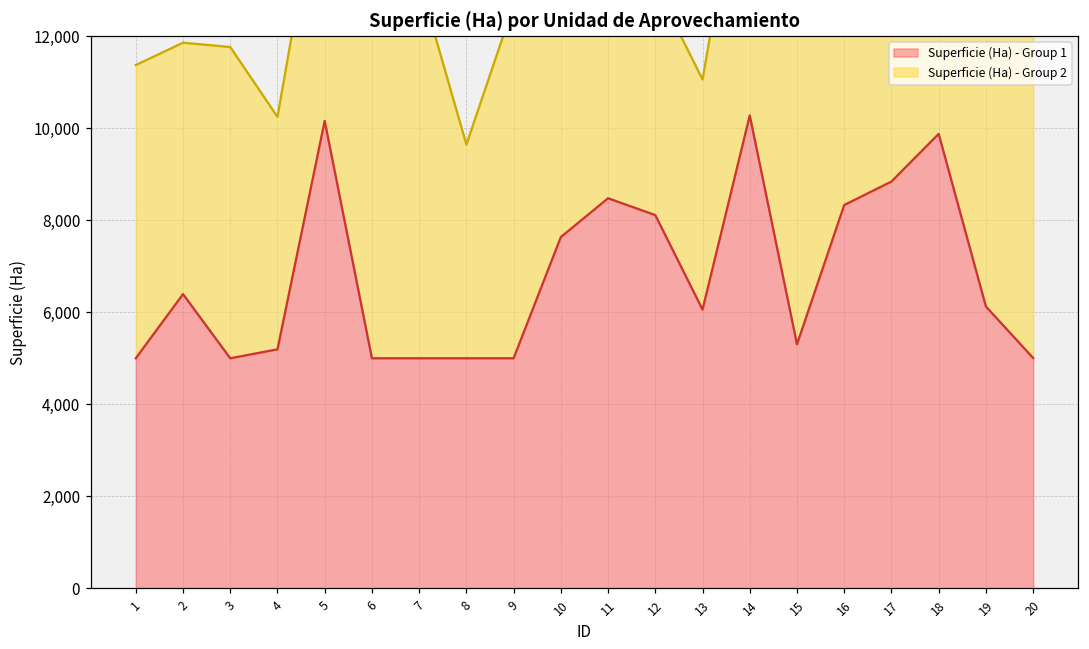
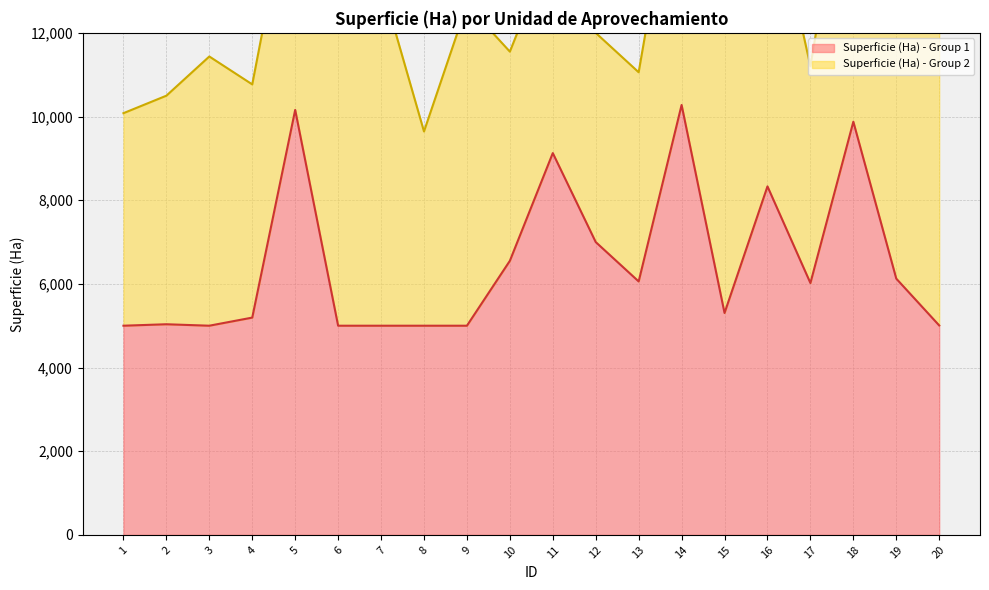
  {
    "Superficie (Ha) - Group 1": {
      "1": "5,000",
-     "2": "6,400",
+     "2": "5,000",
      "3": "5,000",
      "4": "5,200",
      "5": "10,200",
      "6": "5,000",
      "7": "5,000",
      "8": "5,000",
      "9": "5,000",
-     "10": "7,600",
-     "11": "8,500",
-     "12": "8,100",
+     "10": "6,600",
+     "11": "9,100",
+     "12": "7,000",
      "13": "6,100",
      "14": "10,300",
      "15": "5,300",
      "16": "8,300",
-     "17": "8,800",
+     "17": "6,000",
      "18": "9,900",
      "19": "6,100",
      "20": "5,000"
    },
    "Superficie (Ha) - Group 2": {
-     "1": "6,400",
+     "1": "5,100",
      "2": "5,500",
-     "3": "6,800",
-     "4": "5,100",
+     "3": "6,400",
+     "4": "5,600",
      "8": "4,600",
      "13": "5,000"
    }
  }
